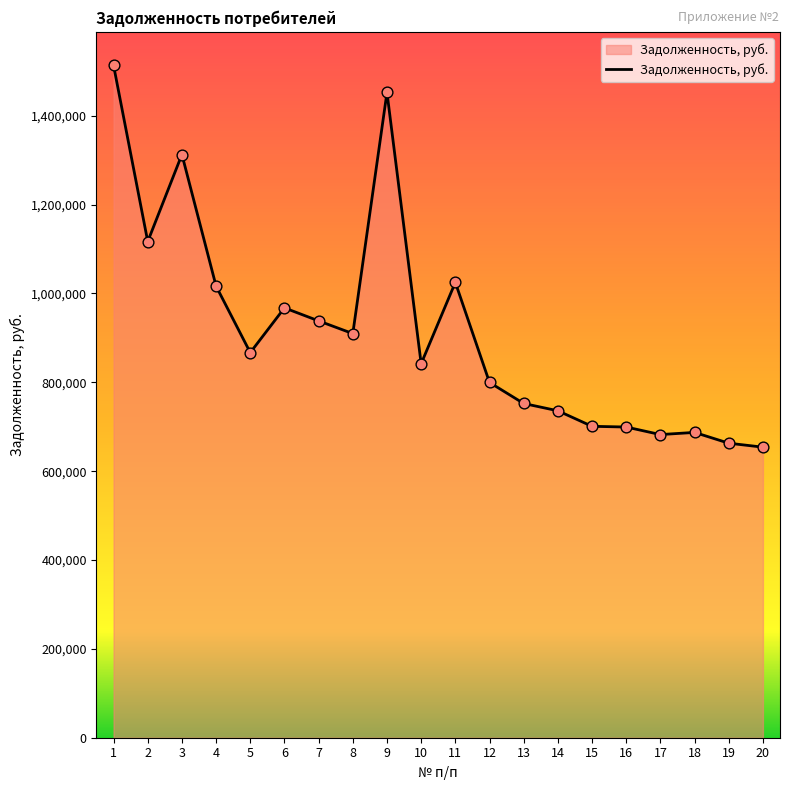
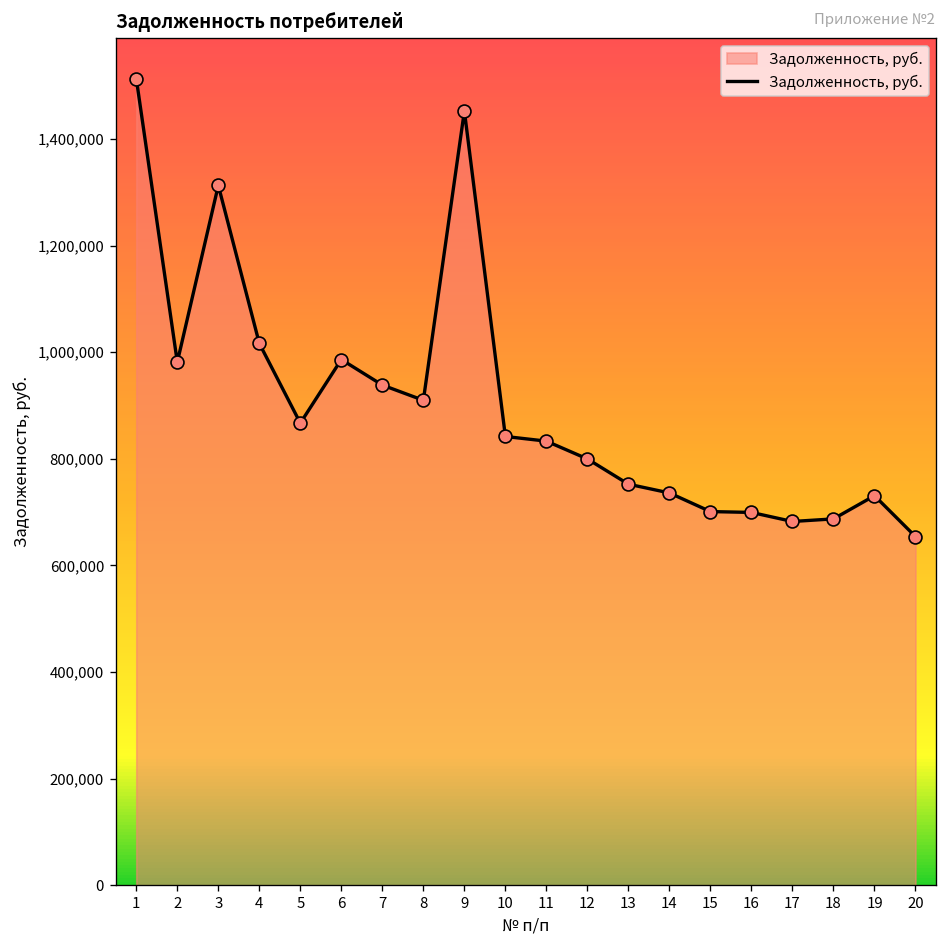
  {
    "1": "1,510,000",
-   "2": "1,120,000",
+   "2": "980,000",
    "3": "1,310,000",
    "4": "1,020,000",
    "5": "870,000",
-   "6": "970,000",
+   "6": "990,000",
    "7": "940,000",
    "8": "910,000",
    "9": "1,450,000",
    "10": "840,000",
-   "11": "1,020,000",
+   "11": "830,000",
    "12": "800,000",
    "13": "750,000",
    "14": "740,000",
    "15": "700,000",
    "16": "700,000",
    "17": "680,000",
    "18": "690,000",
-   "19": "660,000",
+   "19": "730,000",
    "20": "650,000"
  }
